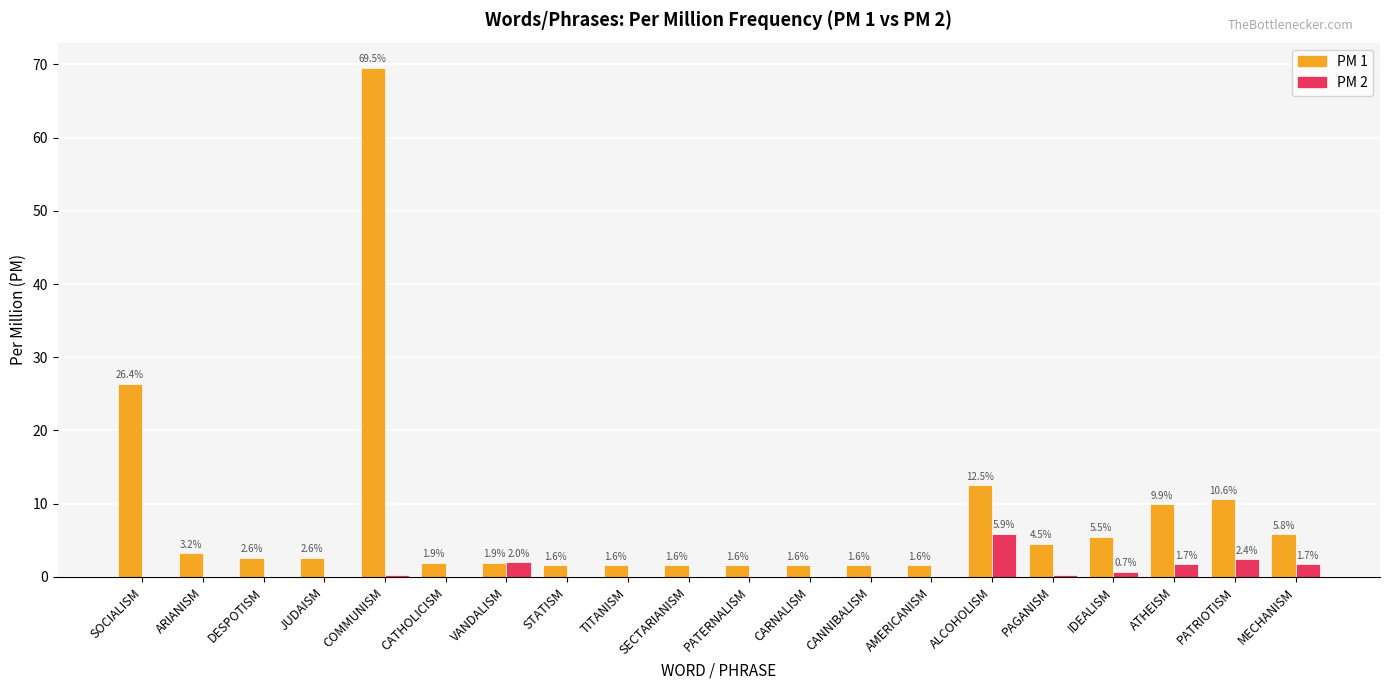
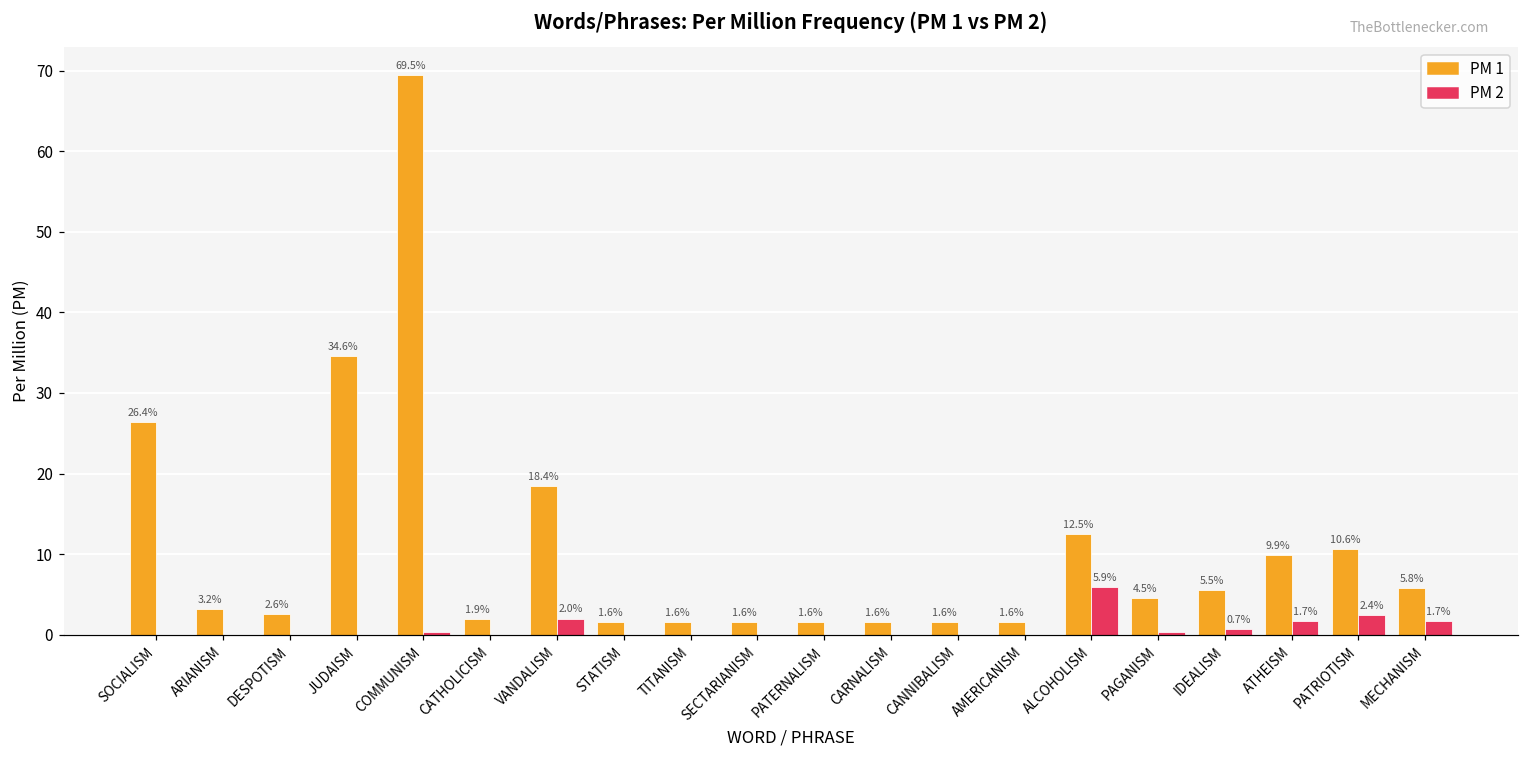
  {
    "PM 1": {
      "SOCIALISM": "26.4%",
      "ARIANISM": "3.2%",
      "DESPOTISM": "2.6%",
-     "JUDAISM": "2.6%",
+     "JUDAISM": "34.6%",
      "COMMUNISM": "69.5%",
      "CATHOLICISM": "1.9%",
-     "VANDALISM": "1.9%",
+     "VANDALISM": "18.4%",
      "STATISM": "1.6%",
      "TITANISM": "1.6%",
      "SECTARIANISM": "1.6%",
      "PATERNALISM": "1.6%",
      "CARNALISM": "1.6%",
      "CANNIBALISM": "1.6%",
      "AMERICANISM": "1.6%",
      "ALCOHOLISM": "12.5%",
      "PAGANISM": "4.5%",
      "IDEALISM": "5.5%",
      "ATHEISM": "9.9%",
      "PATRIOTISM": "10.6%",
      "MECHANISM": "5.8%"
    },
    "PM 2": {
      "VANDALISM": "2.0%",
      "ALCOHOLISM": "5.9%",
      "IDEALISM": "0.7%",
      "ATHEISM": "1.7%",
      "PATRIOTISM": "2.4%",
      "MECHANISM": "1.7%"
    }
  }
